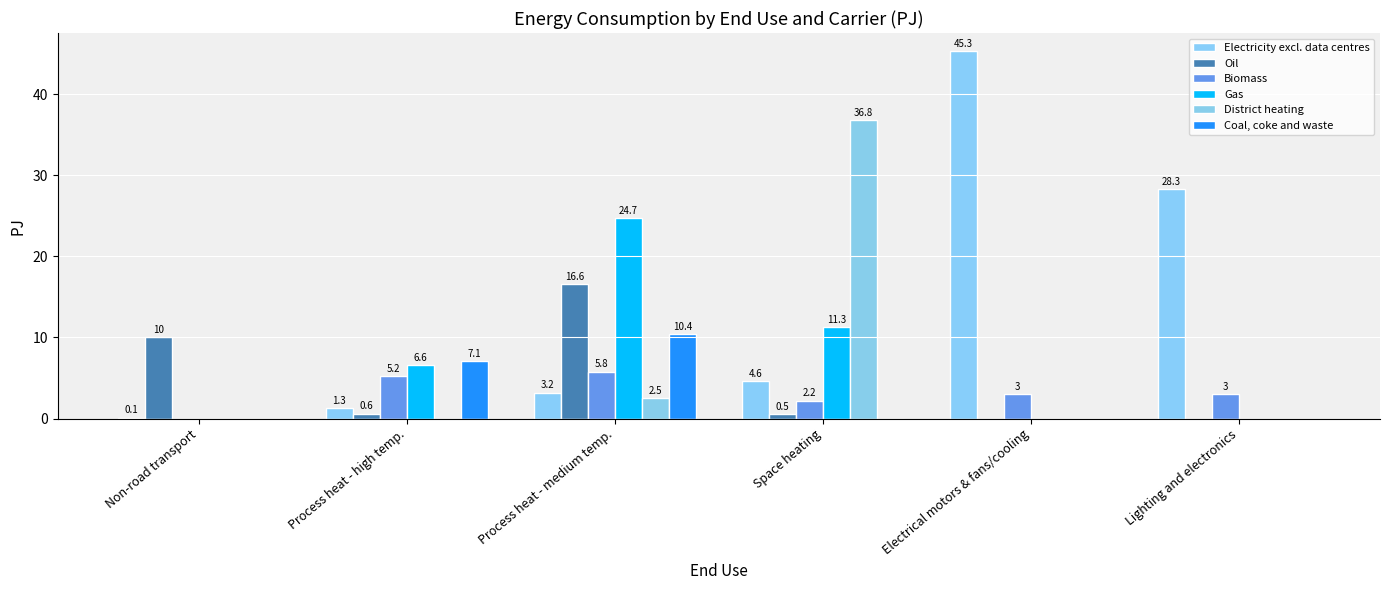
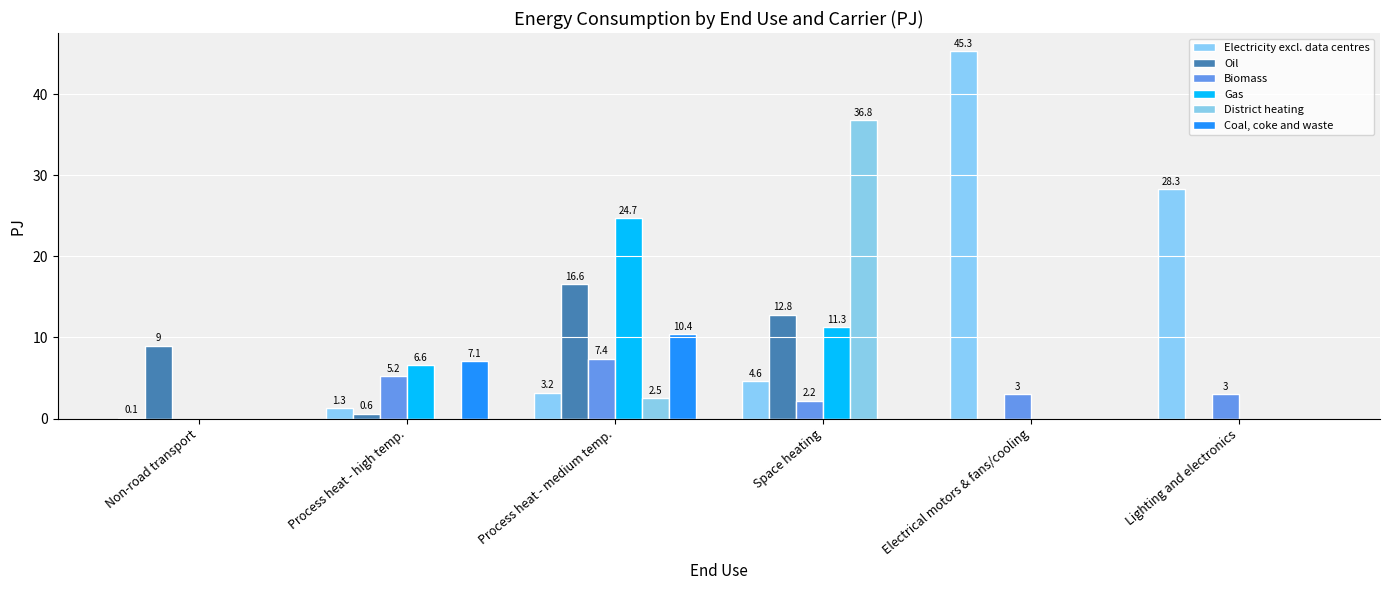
  {
    "Oil": {
-     "Non-road transport": 10,
+     "Non-road transport": 9,
      "Process heat - high temp.": 0.6,
      "Process heat - medium temp.": 16.6,
-     "Space heating": 0.5
+     "Space heating": 12.8
    },
    "Biomass": {
      "Process heat - high temp.": 5.2,
-     "Process heat - medium temp.": 5.8,
+     "Process heat - medium temp.": 7.4,
      "Space heating": 2.2,
      "Electrical motors & fans/cooling": 3,
      "Lighting and electronics": 3
    }
  }
